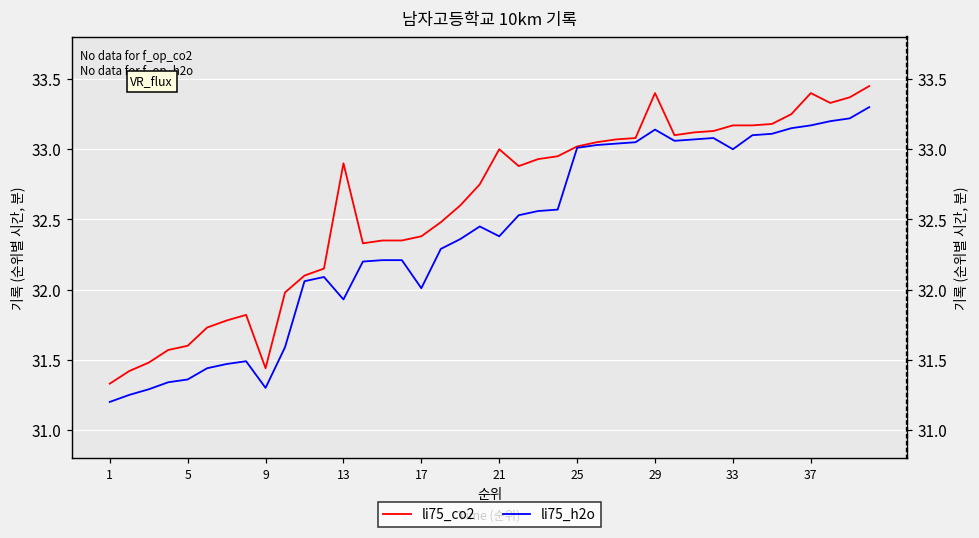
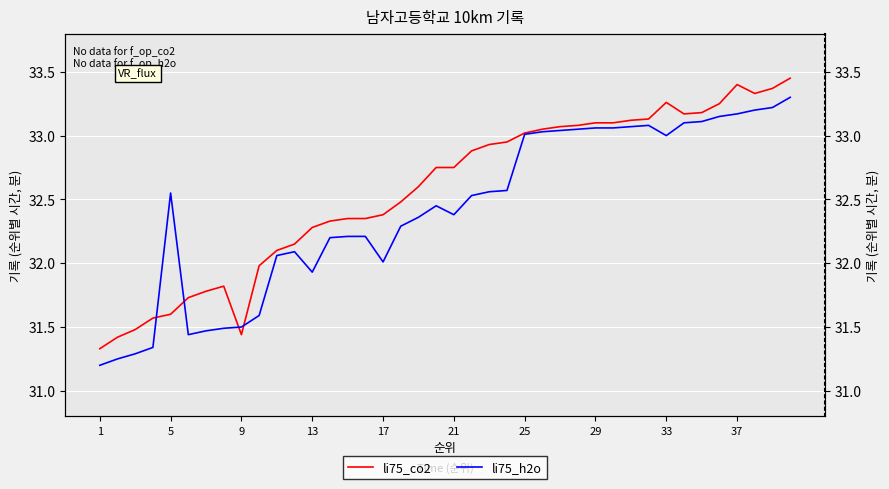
  {
    "li75_co2": {
      "1": 31.33,
      "5": 31.60,
      "9": 31.44,
-     "13": 32.90,
+     "13": 32.28,
      "17": 32.38,
-     "21": 33.00,
+     "21": 32.75,
      "25": 33.02,
-     "29": 33.4,
-     "33": 33.17,
+     "29": 33.1,
+     "33": 33.26,
      "37": 33.40
    },
    "li75_h2o": {
      "1": 31.20,
-     "5": 31.36,
-     "9": 31.3,
+     "5": 32.55,
+     "9": 31.5,
      "13": 31.93,
      "17": 32.01,
      "21": 32.38,
      "25": 33.01,
-     "29": 33.14,
+     "29": 33.06,
      "33": 33.00,
      "37": 33.17
    }
  }
